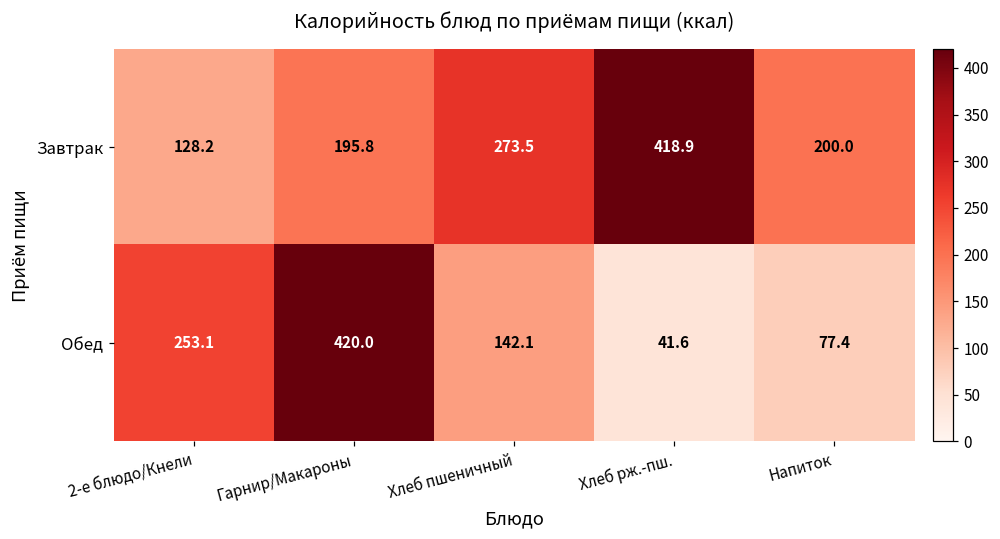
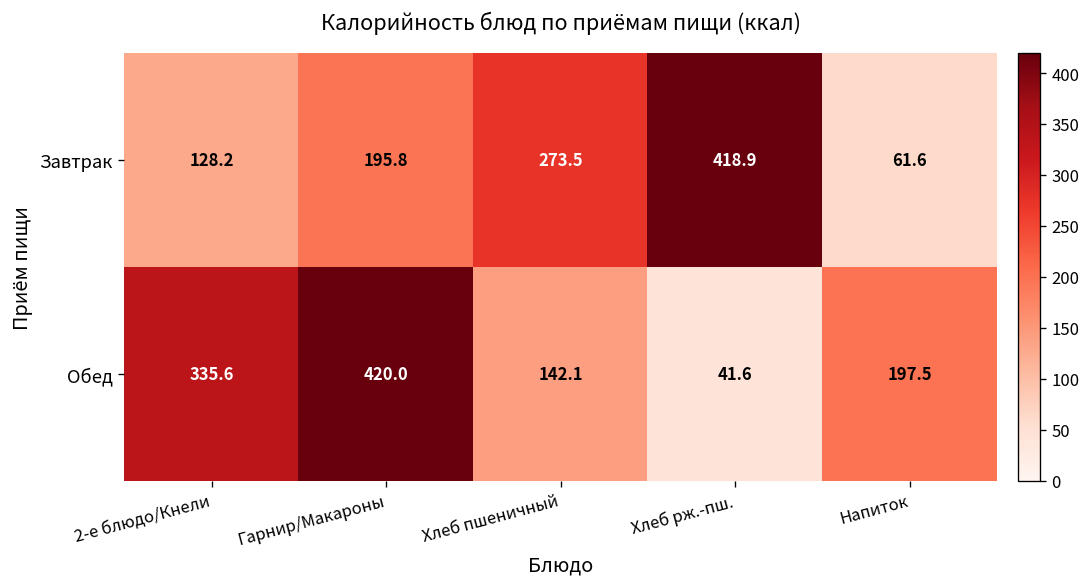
  {
    "Завтрак": {
      "2-е блюдо/Кнели": 128.2,
      "Гарнир/Макароны": 195.8,
      "Хлеб пшеничный": 273.5,
      "Хлеб рж.-пш.": 418.9,
-     "Напиток": 200.0
+     "Напиток": 61.6
    },
    "Обед": {
-     "2-е блюдо/Кнели": 253.1,
+     "2-е блюдо/Кнели": 335.6,
      "Гарнир/Макароны": 420.0,
      "Хлеб пшеничный": 142.1,
      "Хлеб рж.-пш.": 41.6,
-     "Напиток": 77.4
+     "Напиток": 197.5
    }
  }
